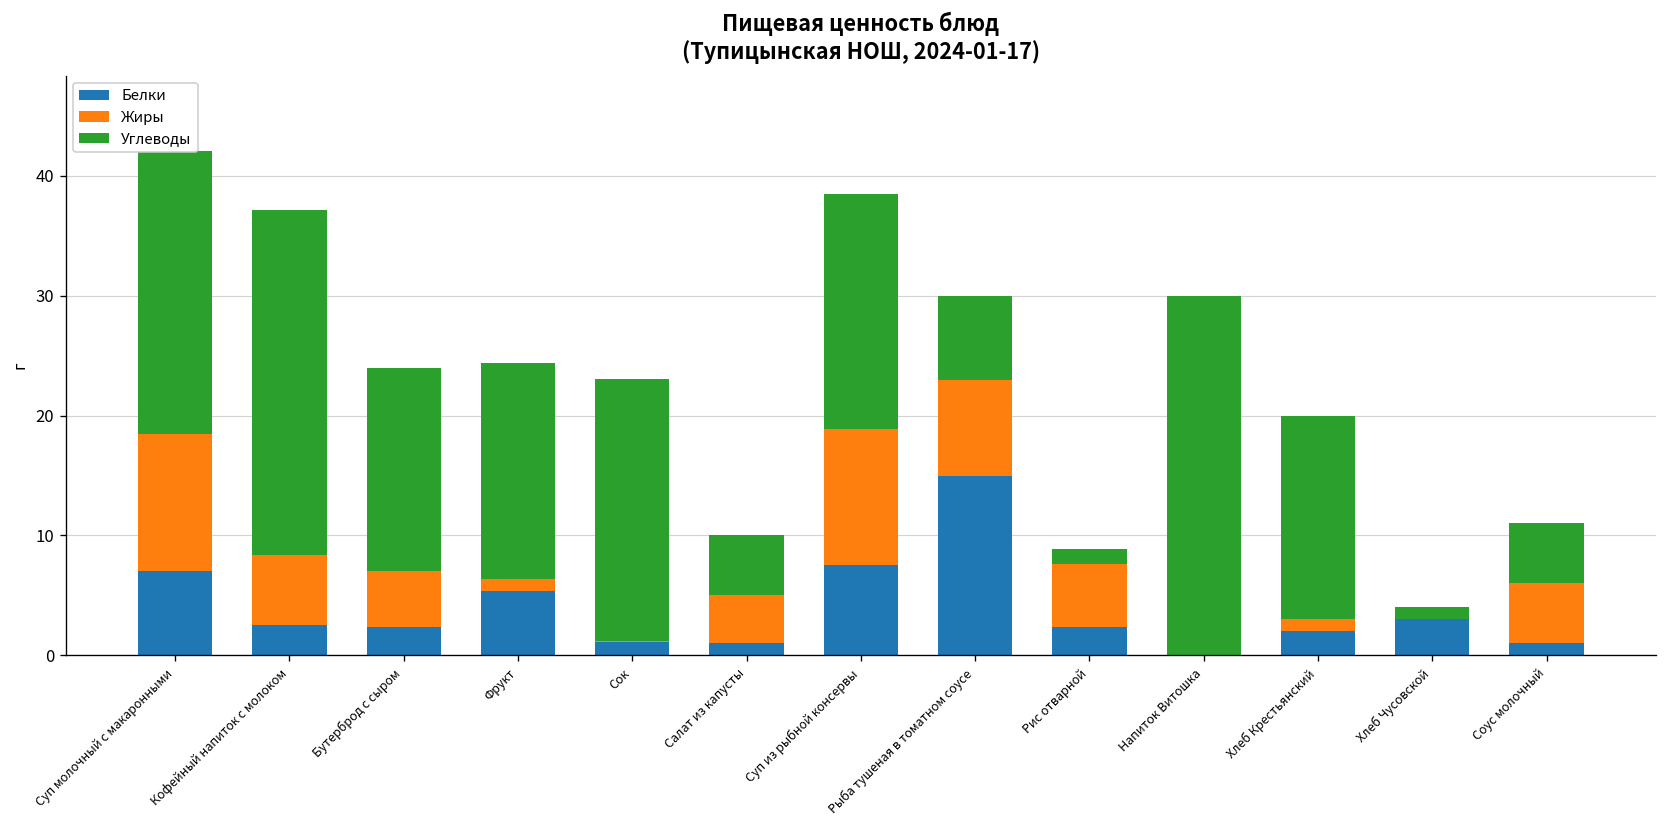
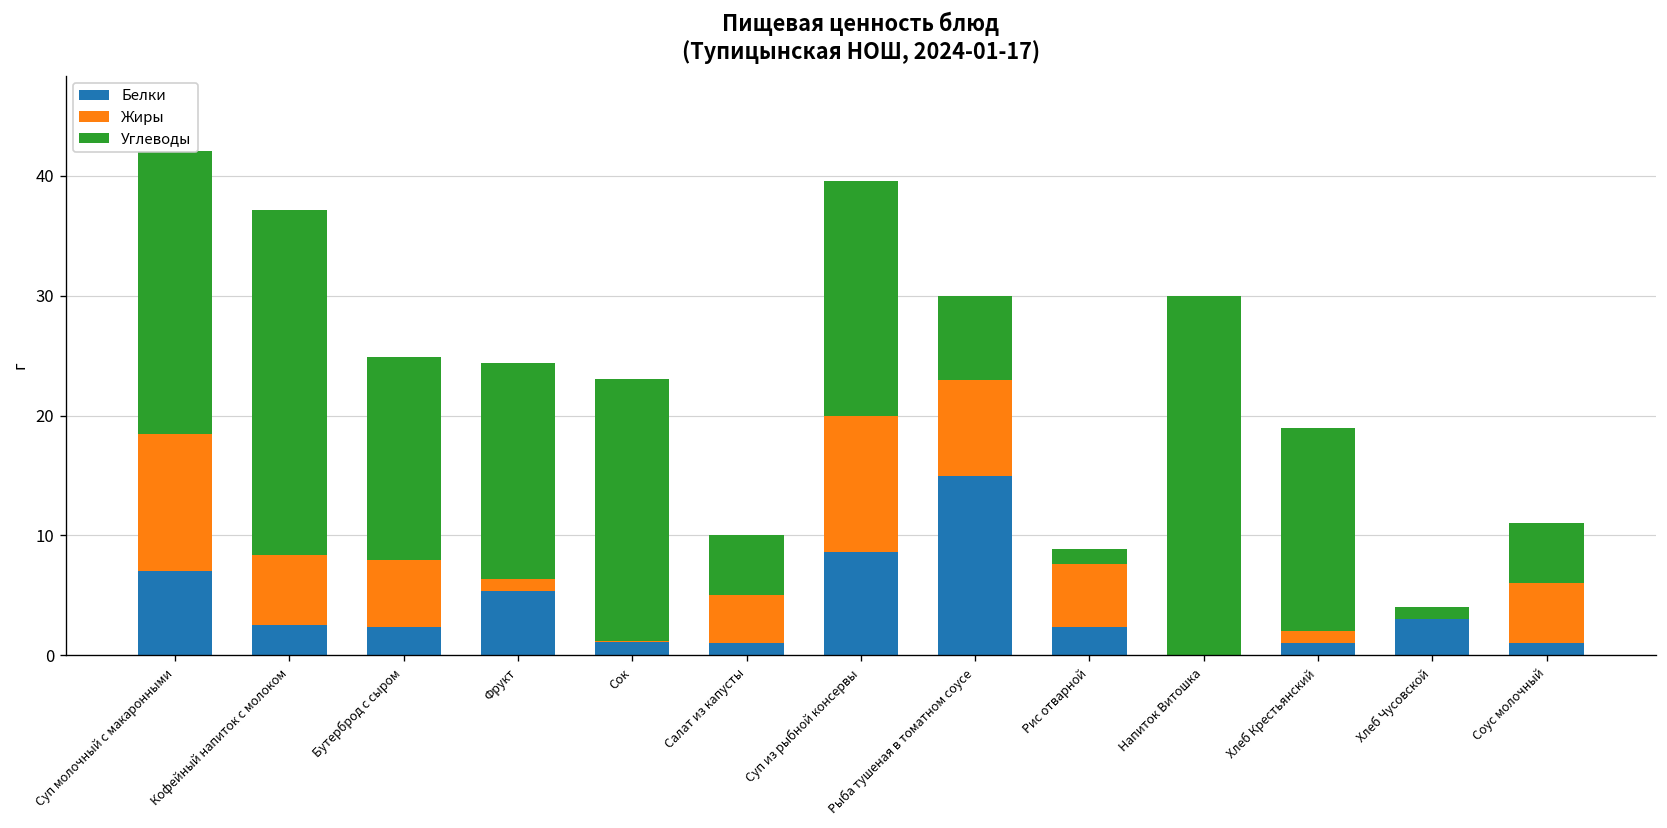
  {
    "Белки": {
      "Суп молочный с макаронными": 7,
      "Кофейный напиток с молоком": 3,
      "Бутерброд с сыром": 2,
      "Фрукт": 5,
      "Сок": 1,
      "Салат из капусты": 1,
-     "Суп из рыбной консервы": 8,
+     "Суп из рыбной консервы": 9,
      "Рыба тушеная в томатном соусе": 15,
      "Рис отварной": 2,
      "Напиток Витошка": 0,
-     "Хлеб Крестьянский": 2,
+     "Хлеб Крестьянский": 1,
      "Хлеб Чусовской": 3,
      "Соус молочный": 1
    },
    "Жиры": {
      "Суп молочный с макаронными": 12,
      "Кофейный напиток с молоком": 6,
-     "Бутерброд с сыром": 5,
+     "Бутерброд с сыром": 6,
      "Фрукт": 1,
      "Салат из капусты": 4,
      "Суп из рыбной консервы": 11,
      "Рыба тушеная в томатном соусе": 8,
      "Рис отварной": 5,
      "Напиток Витошка": 0,
      "Хлеб Крестьянский": 1,
      "Хлеб Чусовской": 0,
      "Соус молочный": 5
    },
    "Углеводы": {
      "Кофейный напиток с молоком": 29,
      "Бутерброд с сыром": 17,
      "Фрукт": 18,
      "Сок": 22,
      "Салат из капусты": 5,
      "Суп из рыбной консервы": 20,
      "Рыба тушеная в томатном соусе": 7,
      "Рис отварной": 1,
      "Напиток Витошка": 30,
      "Хлеб Крестьянский": 17,
      "Хлеб Чусовской": 1,
      "Соус молочный": 5
    }
  }
